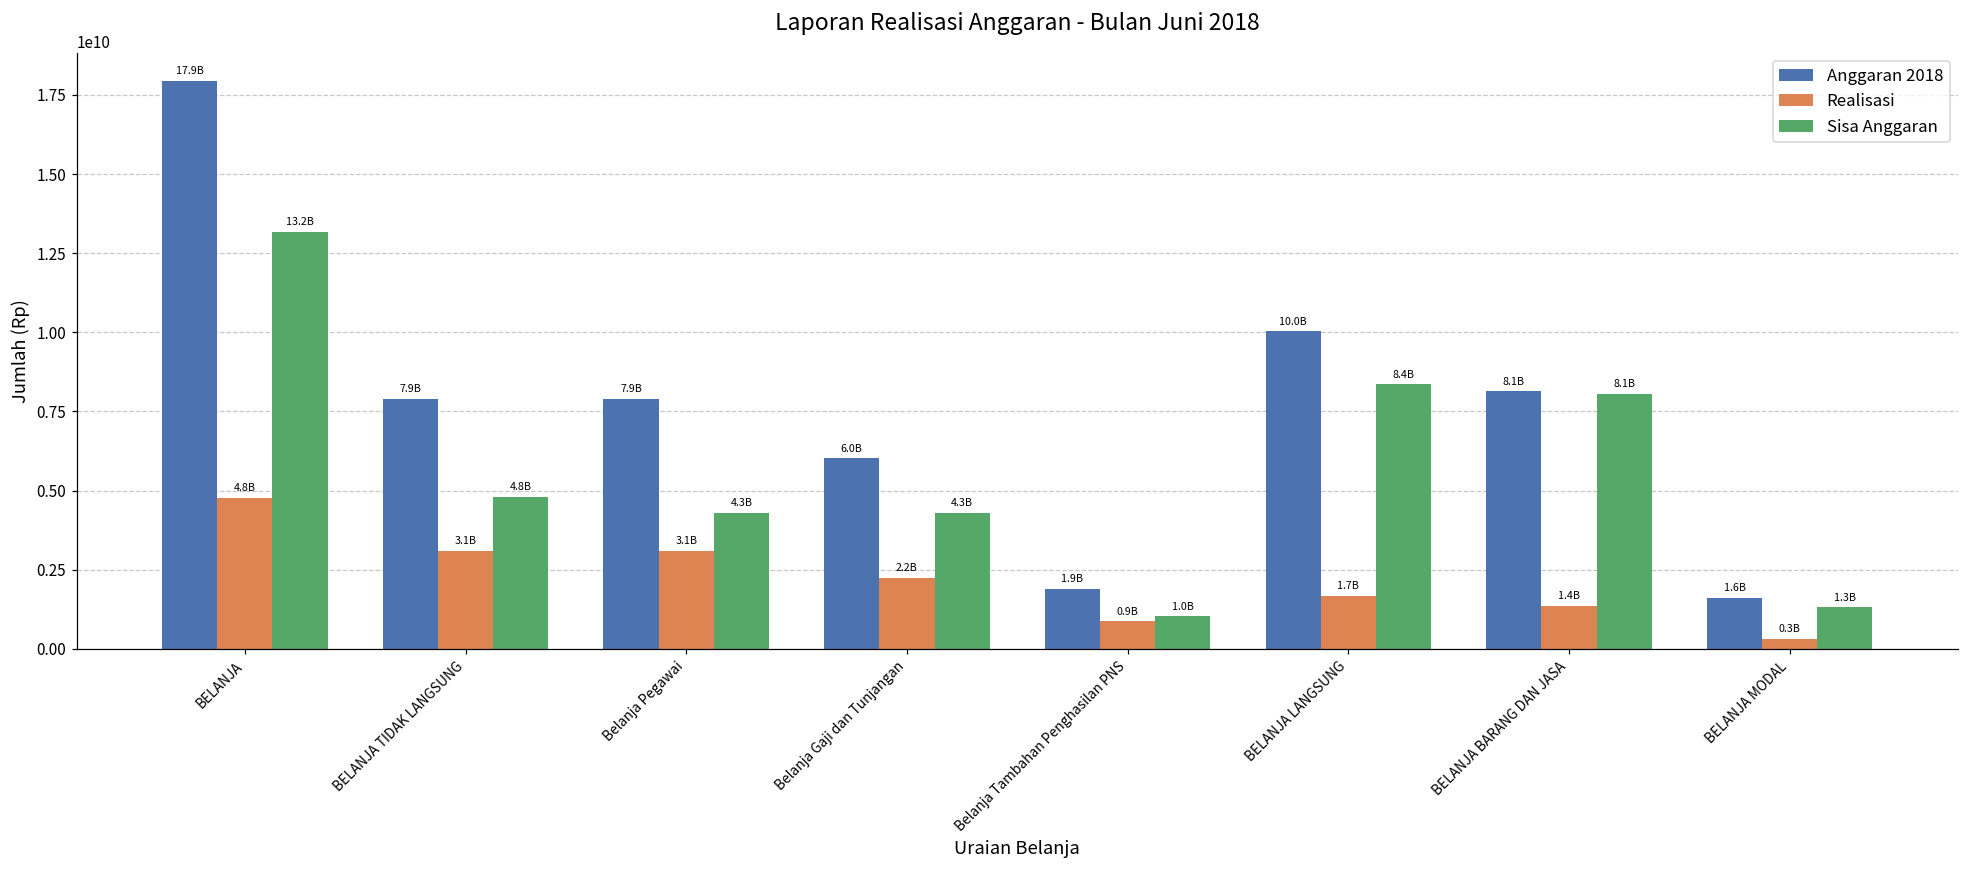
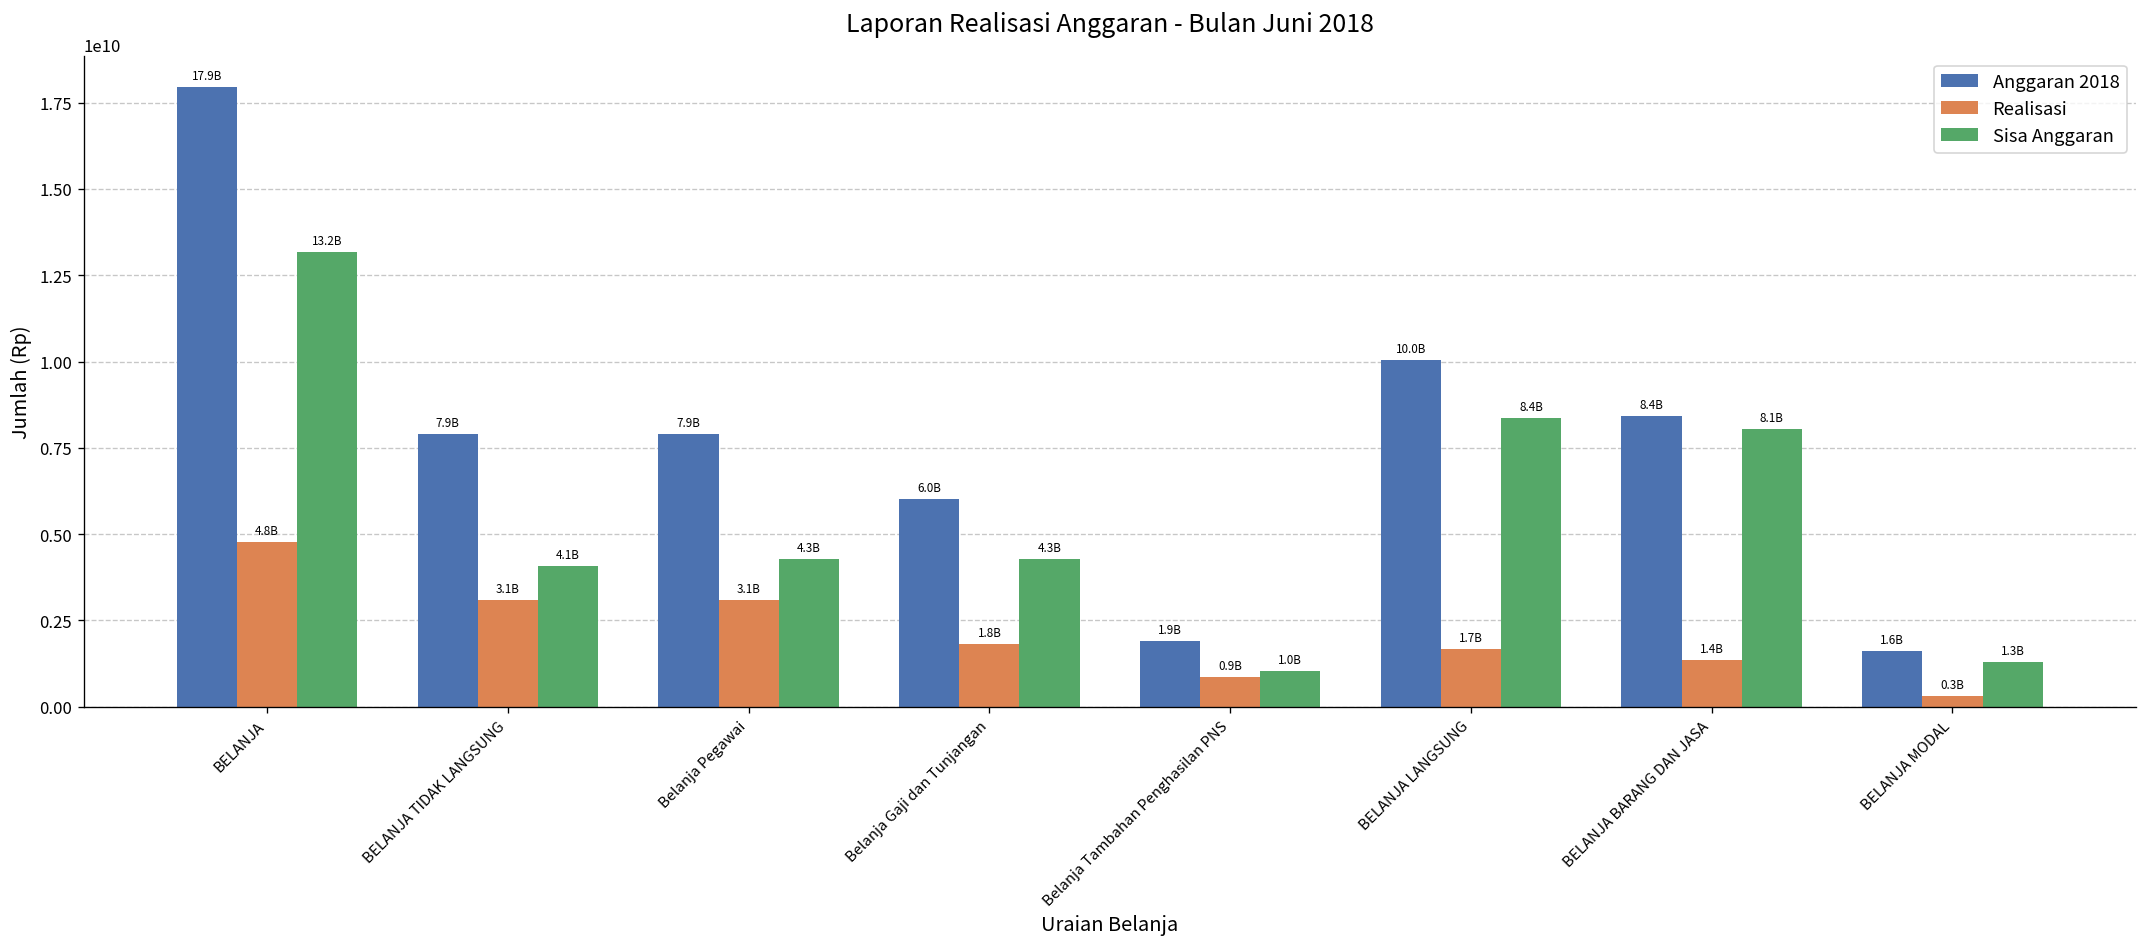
  {
    "Anggaran 2018": {
      "BELANJA": "17.9B",
      "BELANJA TIDAK LANGSUNG": "7.9B",
      "Belanja Pegawai": "7.9B",
      "Belanja Gaji dan Tunjangan": "6.0B",
      "Belanja Tambahan Penghasilan PNS": "1.9B",
      "BELANJA LANGSUNG": "10.0B",
-     "BELANJA BARANG DAN JASA": "8.1B",
+     "BELANJA BARANG DAN JASA": "8.4B",
      "BELANJA MODAL": "1.6B"
    },
    "Realisasi": {
      "BELANJA": "4.8B",
      "BELANJA TIDAK LANGSUNG": "3.1B",
      "Belanja Pegawai": "3.1B",
-     "Belanja Gaji dan Tunjangan": "2.2B",
+     "Belanja Gaji dan Tunjangan": "1.8B",
      "Belanja Tambahan Penghasilan PNS": "0.9B",
      "BELANJA LANGSUNG": "1.7B",
      "BELANJA BARANG DAN JASA": "1.4B",
      "BELANJA MODAL": "0.3B"
    },
    "Sisa Anggaran": {
      "BELANJA": "13.2B",
-     "BELANJA TIDAK LANGSUNG": "4.8B",
+     "BELANJA TIDAK LANGSUNG": "4.1B",
      "Belanja Pegawai": "4.3B",
      "Belanja Gaji dan Tunjangan": "4.3B",
      "Belanja Tambahan Penghasilan PNS": "1.0B",
      "BELANJA LANGSUNG": "8.4B",
      "BELANJA BARANG DAN JASA": "8.1B",
      "BELANJA MODAL": "1.3B"
    }
  }
